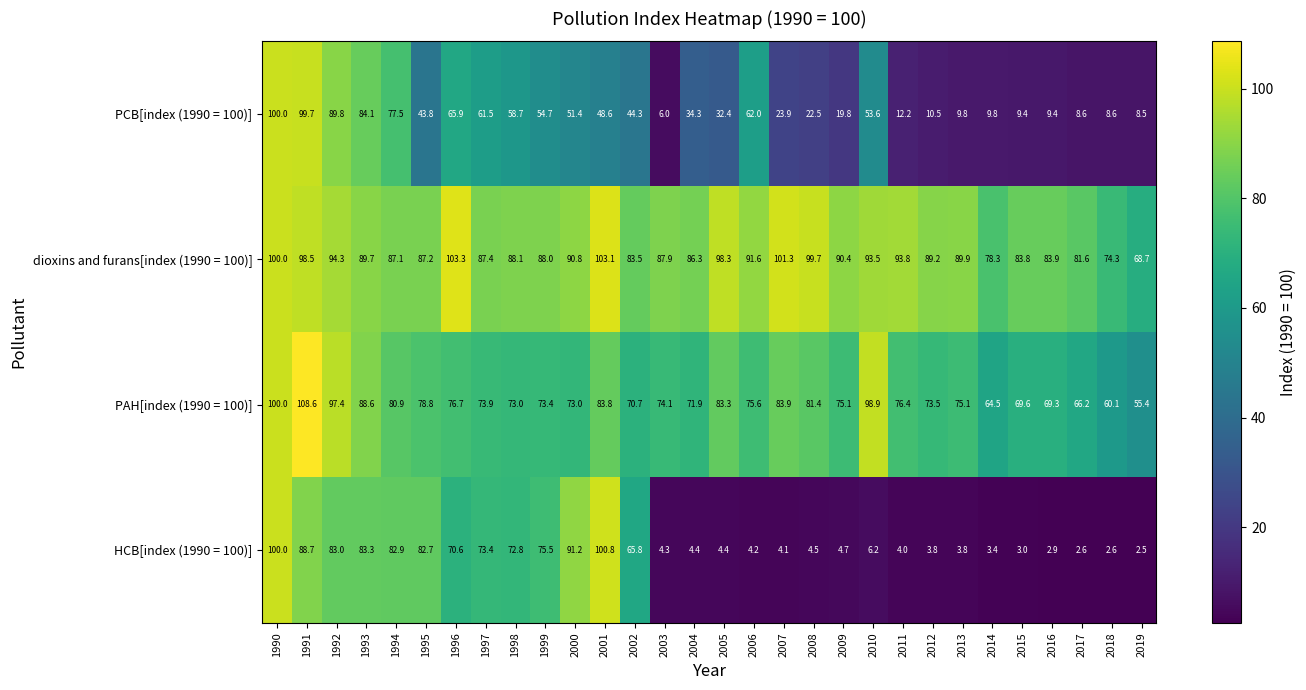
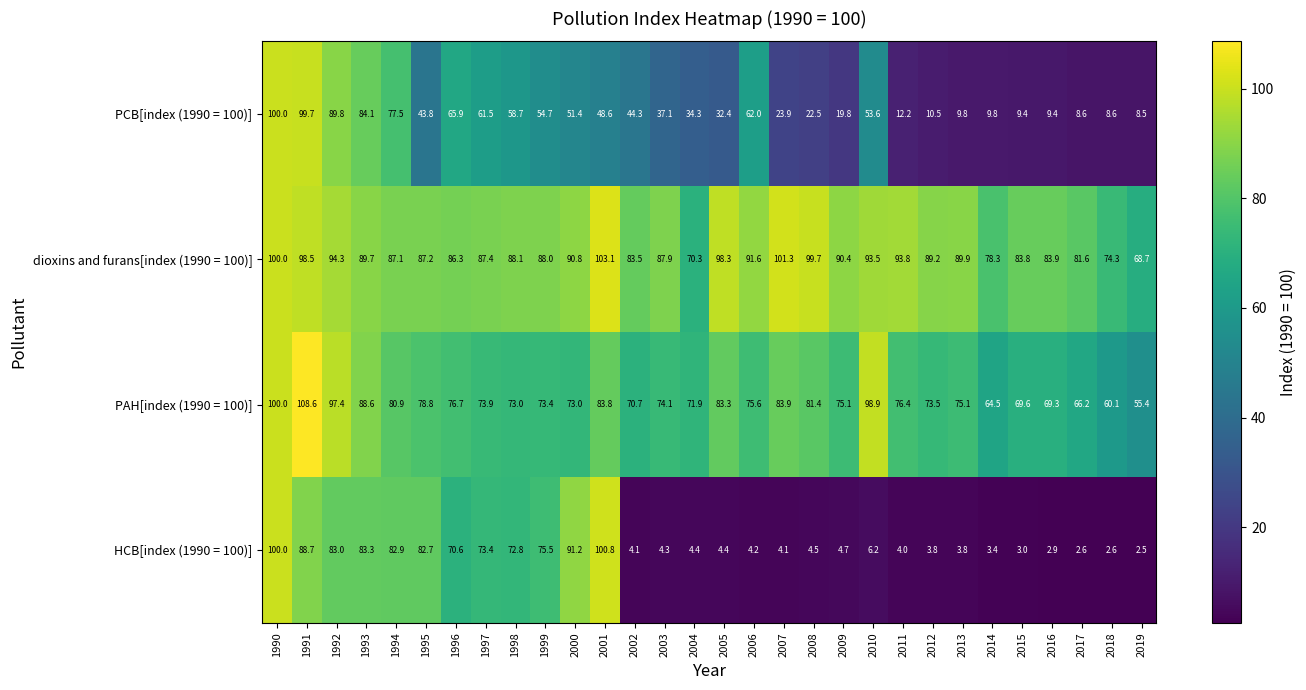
  {
    "PCB[index (1990 = 100)]": {
      "1990": 100.0,
      "1991": 99.7,
      "1992": 89.8,
      "1993": 84.1,
      "1994": 77.5,
      "1995": 43.8,
      "1996": 65.9,
      "1997": 61.5,
      "1998": 58.7,
      "1999": 54.7,
      "2000": 51.4,
      "2001": 48.6,
      "2002": 44.3,
-     "2003": 6.0,
+     "2003": 37.1,
      "2004": 34.3,
      "2005": 32.4,
      "2006": 62.0,
      "2007": 23.9,
      "2008": 22.5,
      "2009": 19.8,
      "2010": 53.6,
      "2011": 12.2,
      "2012": 10.5,
      "2013": 9.8,
      "2014": 9.8,
      "2015": 9.4,
      "2016": 9.4,
      "2017": 8.6,
      "2018": 8.6,
      "2019": 8.5
    },
    "dioxins and furans[index (1990 = 100)]": {
      "1990": 100.0,
      "1991": 98.5,
      "1992": 94.3,
      "1993": 89.7,
      "1994": 87.1,
      "1995": 87.2,
-     "1996": 103.3,
+     "1996": 86.3,
      "1997": 87.4,
      "1998": 88.1,
      "1999": 88.0,
      "2000": 90.8,
      "2001": 103.1,
      "2002": 83.5,
      "2003": 87.9,
-     "2004": 86.3,
+     "2004": 70.3,
      "2005": 98.3,
      "2006": 91.6,
      "2007": 101.3,
      "2008": 99.7,
      "2009": 90.4,
      "2010": 93.5,
      "2011": 93.8,
      "2012": 89.2,
      "2013": 89.9,
      "2014": 78.3,
      "2015": 83.8,
      "2016": 83.9,
      "2017": 81.6,
      "2018": 74.3,
      "2019": 68.7
    },
    "PAH[index (1990 = 100)]": {
      "1990": 100.0,
      "1991": 108.6,
      "1992": 97.4,
      "1993": 88.6,
      "1994": 80.9,
      "1995": 78.8,
      "1996": 76.7,
      "1997": 73.9,
      "1998": 73.0,
      "1999": 73.4,
      "2000": 73.0,
      "2001": 83.8,
      "2002": 70.7,
      "2003": 74.1,
      "2004": 71.9,
      "2005": 83.3,
      "2006": 75.6,
      "2007": 83.9,
      "2008": 81.4,
      "2009": 75.1,
      "2010": 98.9,
      "2011": 76.4,
      "2012": 73.5,
      "2013": 75.1,
      "2014": 64.5,
      "2015": 69.6,
      "2016": 69.3,
      "2017": 66.2,
      "2018": 60.1,
      "2019": 55.4
    },
    "HCB[index (1990 = 100)]": {
      "1990": 100.0,
      "1991": 88.7,
      "1992": 83.0,
      "1993": 83.3,
      "1994": 82.9,
      "1995": 82.7,
      "1996": 70.6,
      "1997": 73.4,
      "1998": 72.8,
      "1999": 75.5,
      "2000": 91.2,
      "2001": 100.8,
-     "2002": 65.8,
+     "2002": 4.1,
      "2003": 4.3,
      "2004": 4.4,
      "2005": 4.4,
      "2006": 4.2,
      "2007": 4.1,
      "2008": 4.5,
      "2009": 4.7,
      "2010": 6.2,
      "2011": 4.0,
      "2012": 3.8,
      "2013": 3.8,
      "2014": 3.4,
      "2015": 3.0,
      "2016": 2.9,
      "2017": 2.6,
      "2018": 2.6,
      "2019": 2.5
    }
  }
